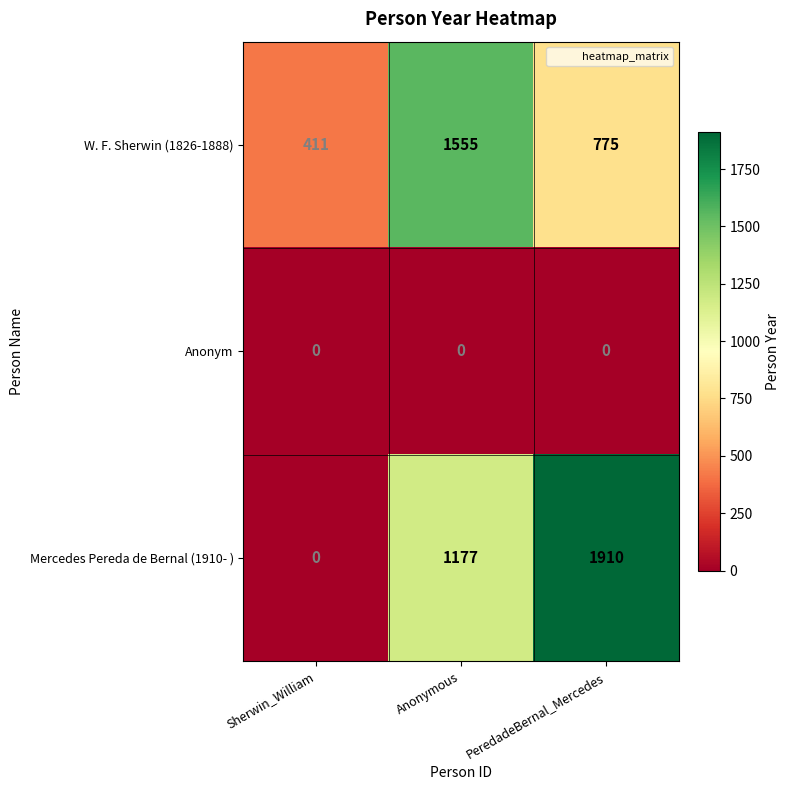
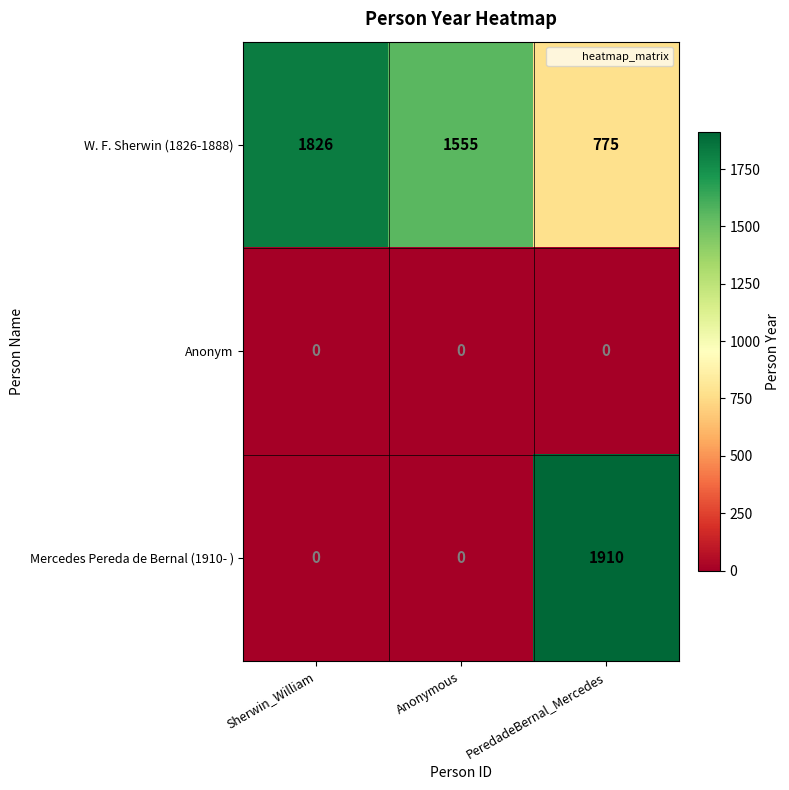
  {
    "W. F. Sherwin (1826-1888)": {
-     "Sherwin_William": 411,
+     "Sherwin_William": 1826,
      "Anonymous": 1555,
      "PeredadeBernal_Mercedes": 775
    },
    "Anonym": {
      "Sherwin_William": 0,
      "Anonymous": 0,
      "PeredadeBernal_Mercedes": 0
    },
    "Mercedes Pereda de Bernal (1910- )": {
      "Sherwin_William": 0,
-     "Anonymous": 1177,
+     "Anonymous": 0,
      "PeredadeBernal_Mercedes": 1910
    }
  }
